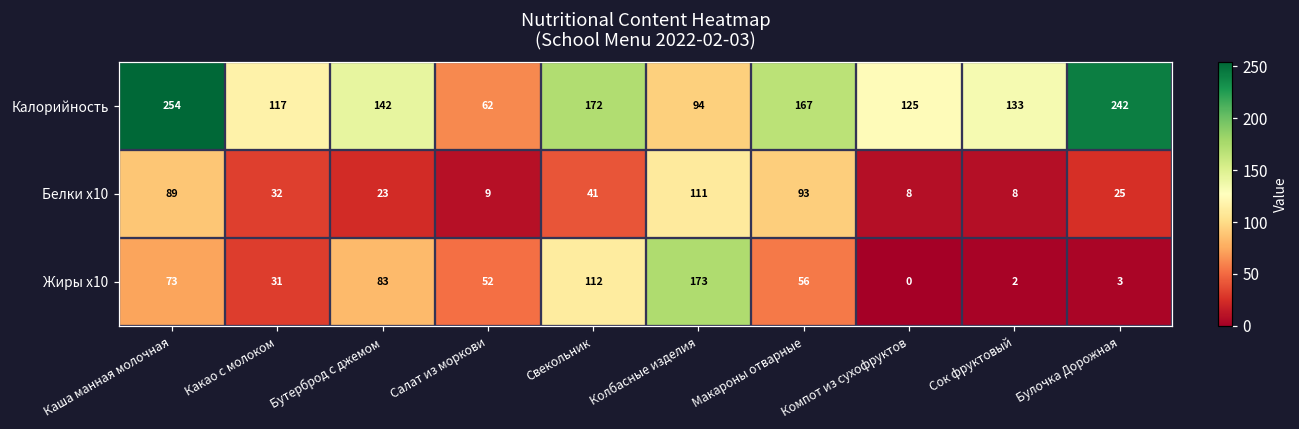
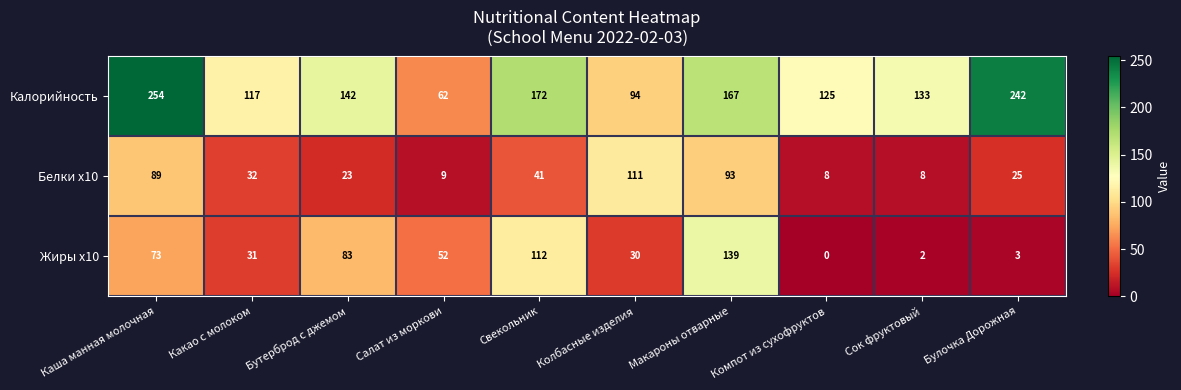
  {
    "Калорийность": {
      "Каша манная молочная": 254,
      "Какао с молоком": 117,
      "Бутерброд с джемом": 142,
      "Салат из моркови": 62,
      "Свекольник": 172,
      "Колбасные изделия": 94,
      "Макароны отварные": 167,
      "Компот из сухофруктов": 125,
      "Сок фруктовый": 133,
      "Булочка Дорожная": 242
    },
    "Белки x10": {
      "Каша манная молочная": 89,
      "Какао с молоком": 32,
      "Бутерброд с джемом": 23,
      "Салат из моркови": 9,
      "Свекольник": 41,
      "Колбасные изделия": 111,
      "Макароны отварные": 93,
      "Компот из сухофруктов": 8,
      "Сок фруктовый": 8,
      "Булочка Дорожная": 25
    },
    "Жиры x10": {
      "Каша манная молочная": 73,
      "Какао с молоком": 31,
      "Бутерброд с джемом": 83,
      "Салат из моркови": 52,
      "Свекольник": 112,
-     "Колбасные изделия": 173,
-     "Макароны отварные": 56,
+     "Колбасные изделия": 30,
+     "Макароны отварные": 139,
      "Компот из сухофруктов": 0,
      "Сок фруктовый": 2,
      "Булочка Дорожная": 3
    }
  }
